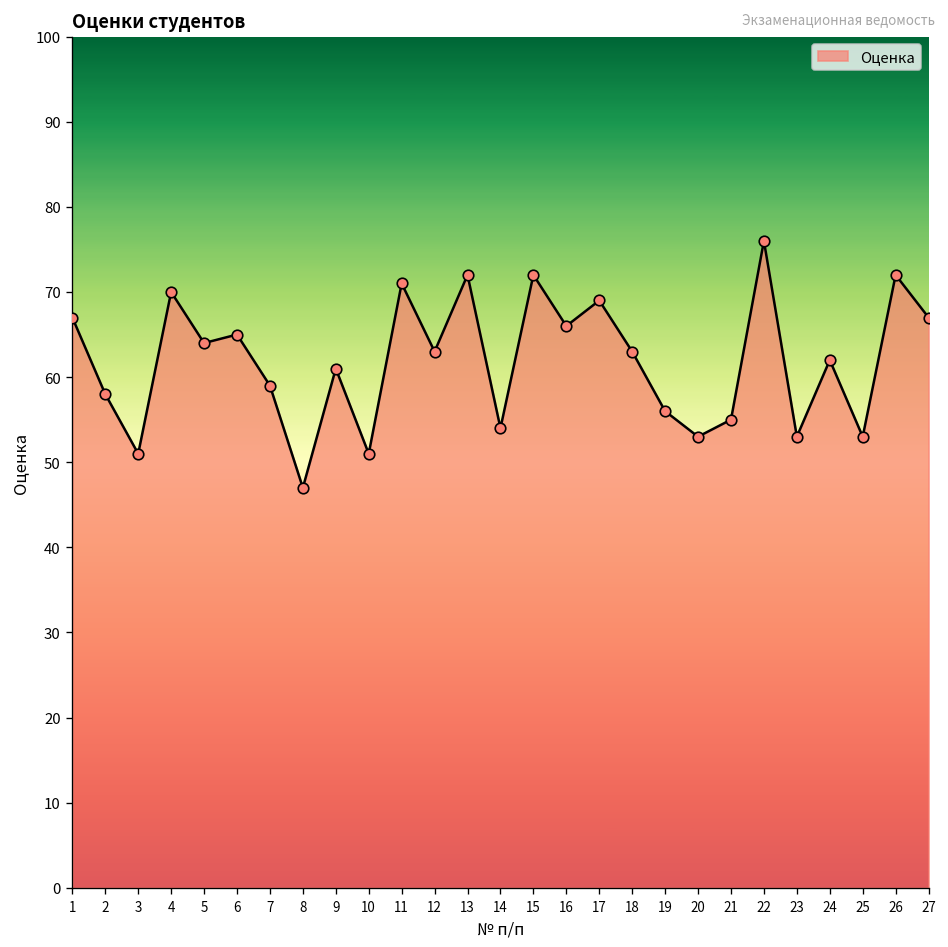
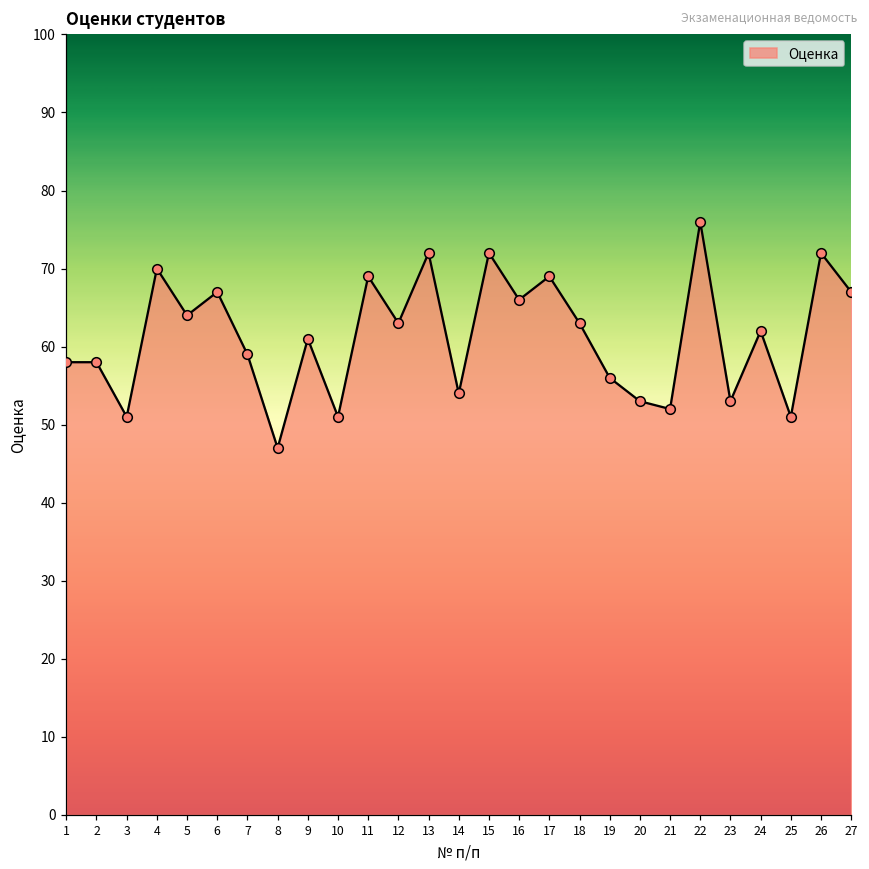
  {
-   "1": 67,
+   "1": 58,
    "2": 58,
    "3": 51,
    "4": 70,
    "5": 64,
-   "6": 65,
+   "6": 67,
    "7": 59,
    "8": 47,
    "9": 61,
    "10": 51,
-   "11": 71,
+   "11": 69,
    "12": 63,
    "13": 72,
    "14": 54,
    "15": 72,
    "16": 66,
    "17": 69,
    "18": 63,
    "19": 56,
    "20": 53,
-   "21": 55,
+   "21": 52,
    "22": 76,
    "23": 53,
    "24": 62,
-   "25": 53,
+   "25": 51,
    "26": 72,
    "27": 67
  }
